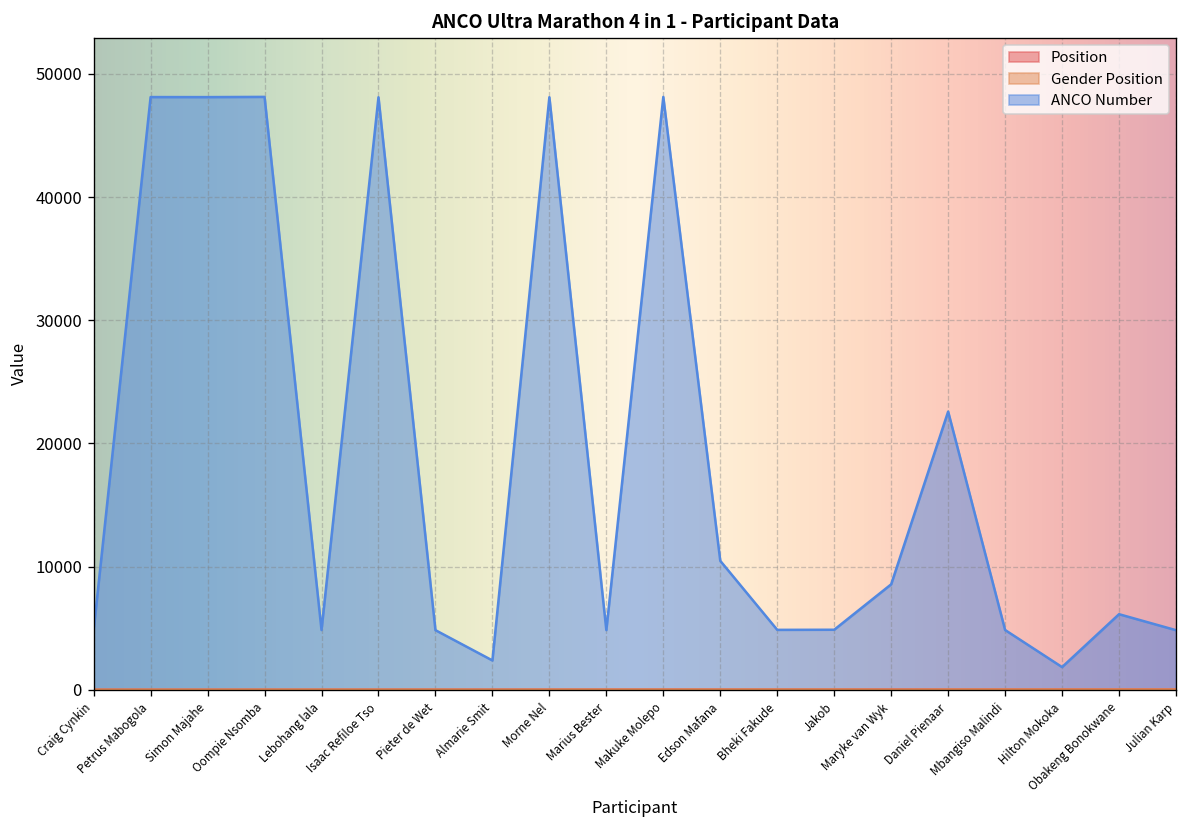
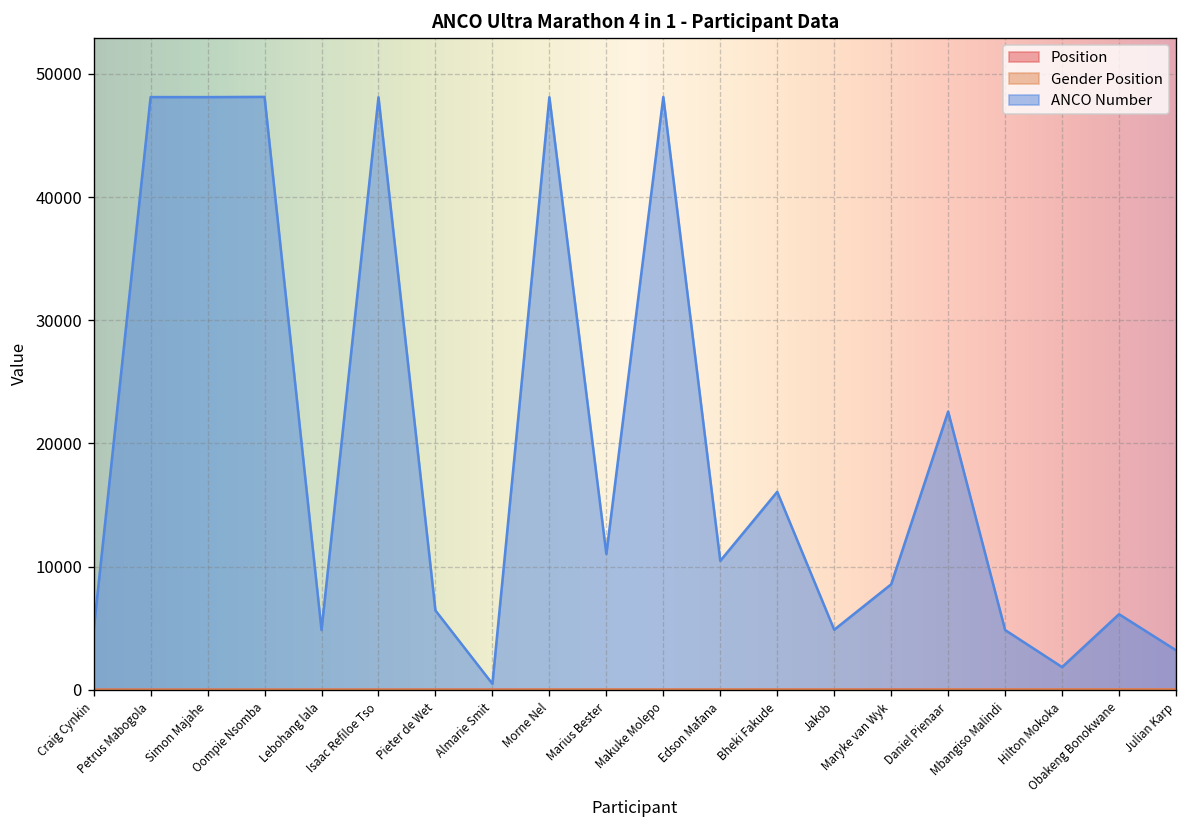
  {
    "Gender Position": {
      "Craig Cynkin": 0,
      "Petrus Mabogola": 0,
      "Simon Majahe": 0,
      "Oompie Nsomba": 0,
      "Lebohang lala": 0,
      "Isaac Refiloe Tso": 0,
      "Pieter de Wet": 0,
      "Almarie Smit": 0,
      "Morne Nel": 0,
      "Marius Bester": 0,
      "Makuke Molepo": 0,
      "Edson Mafana": 0,
      "Bheki Fakude": 0,
      "Jakob": 0,
      "Maryke van Wyk": 0,
      "Daniel Pienaar": 0,
      "Mbangiso Malindi": 0,
      "Hilton Mokoka": 0,
      "Obakeng Bonokwane": 0,
      "Julian Karp": 0
    },
    "ANCO Number": {
      "Craig Cynkin": 4800,
      "Petrus Mabogola": 48100,
      "Simon Majahe": 48100,
      "Oompie Nsomba": 48100,
      "Lebohang lala": 4800,
      "Isaac Refiloe Tso": 48100,
-     "Pieter de Wet": 4800,
-     "Almarie Smit": 2400,
+     "Pieter de Wet": 6400,
+     "Almarie Smit": 500,
      "Morne Nel": 48100,
-     "Marius Bester": 4800,
+     "Marius Bester": 11000,
      "Makuke Molepo": 48100,
      "Edson Mafana": 10500,
-     "Bheki Fakude": 4900,
+     "Bheki Fakude": 16100,
      "Jakob": 4900,
      "Maryke van Wyk": 8600,
      "Daniel Pienaar": 22600,
      "Mbangiso Malindi": 4900,
      "Hilton Mokoka": 1800,
      "Obakeng Bonokwane": 6100,
-     "Julian Karp": 4800
+     "Julian Karp": 3200
    }
  }
